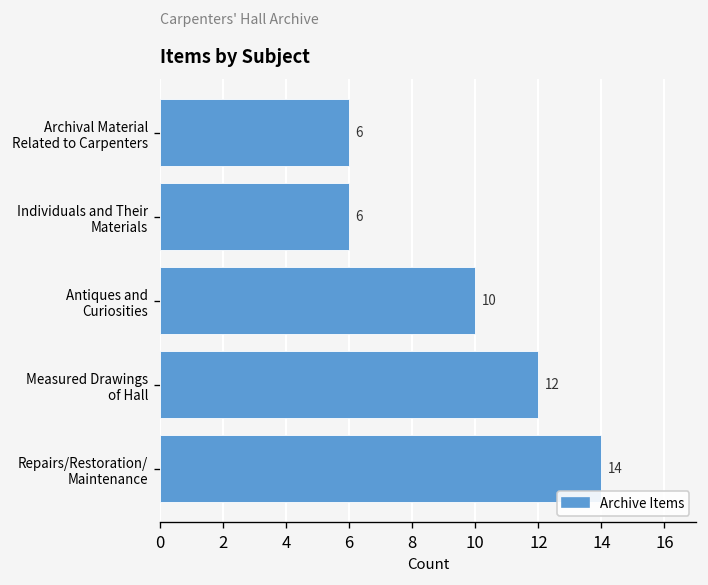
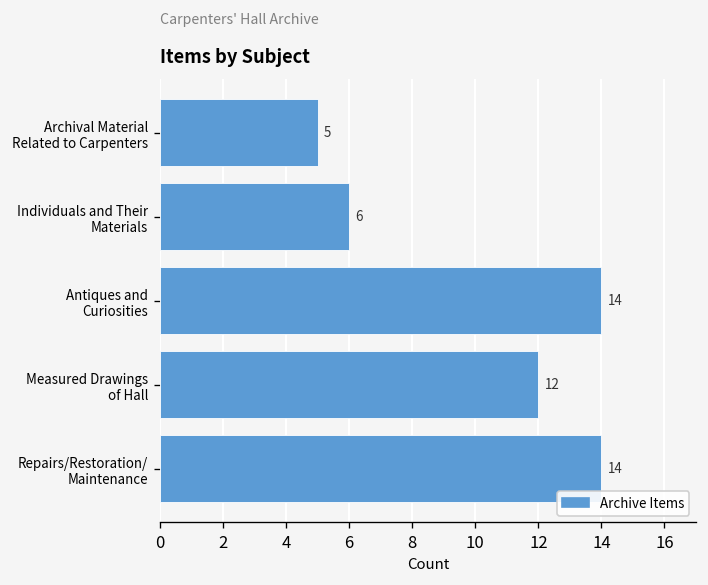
  {
-   "Archival Material Related to Carpenters": 6,
+   "Archival Material Related to Carpenters": 5,
    "Individuals and Their Materials": 6,
-   "Antiques and Curiosities": 10,
+   "Antiques and Curiosities": 14,
    "Measured Drawings of Hall": 12,
    "Repairs/Restoration/ Maintenance": 14
  }
